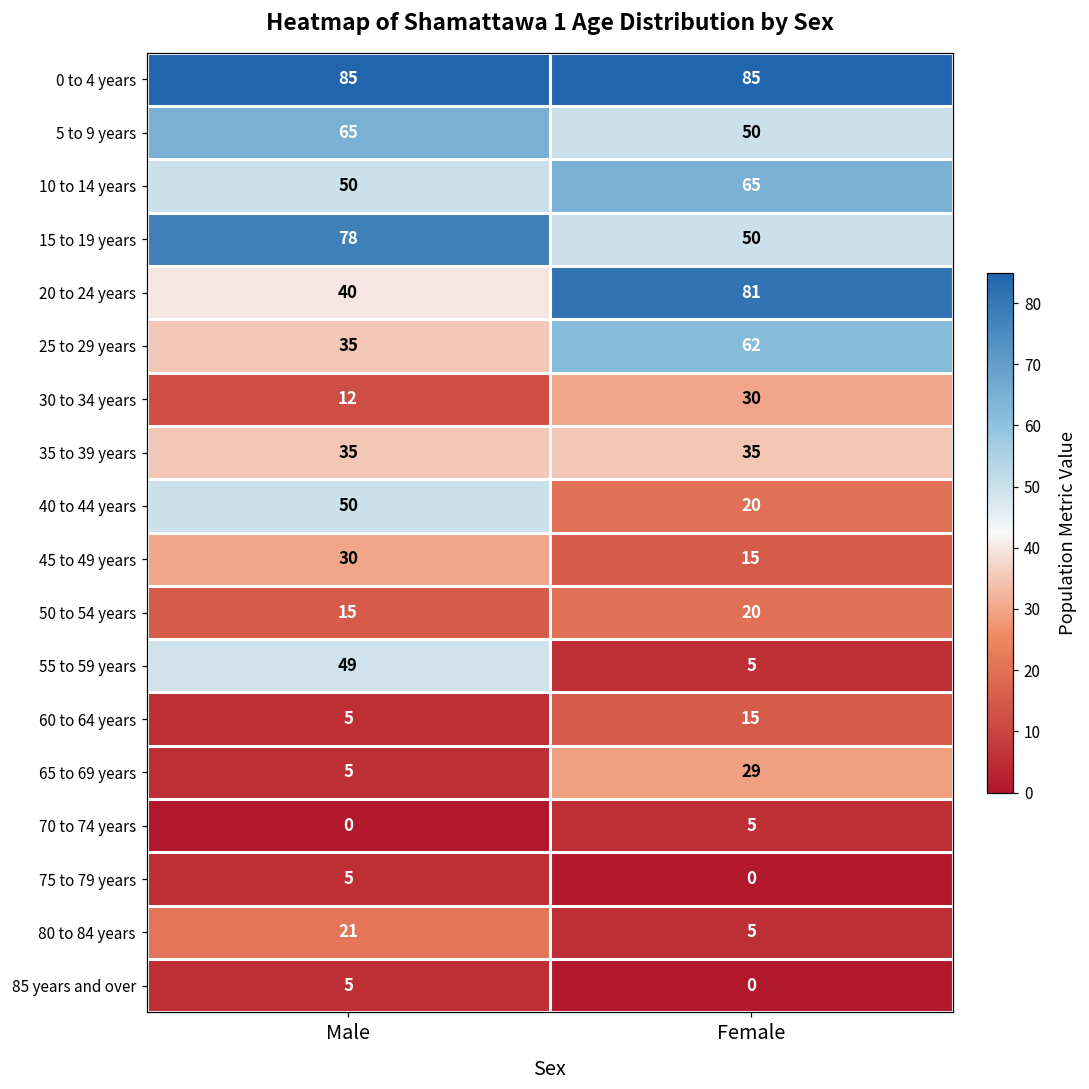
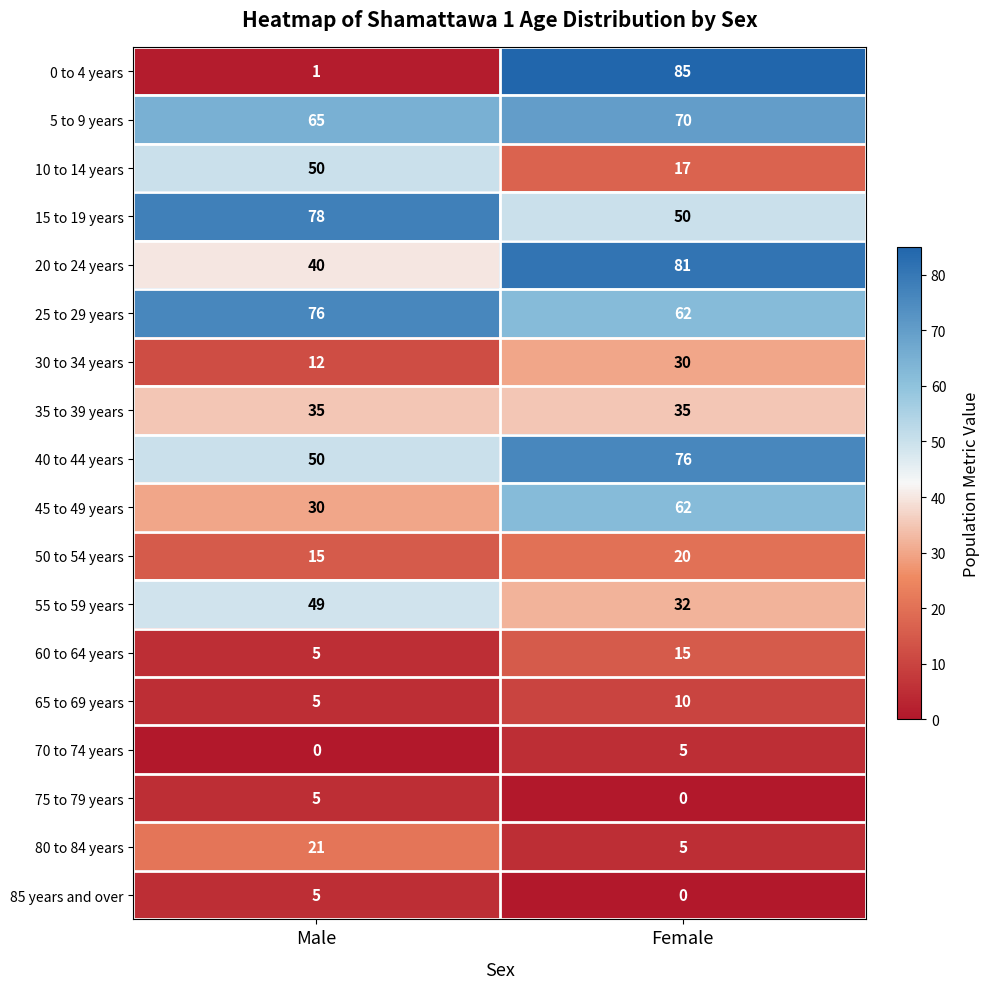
  {
    "0 to 4 years": {
-     "Male": 85,
+     "Male": 1,
      "Female": 85
    },
    "5 to 9 years": {
      "Male": 65,
-     "Female": 50
+     "Female": 70
    },
    "10 to 14 years": {
      "Male": 50,
-     "Female": 65
+     "Female": 17
    },
    "15 to 19 years": {
      "Male": 78,
      "Female": 50
    },
    "20 to 24 years": {
      "Male": 40,
      "Female": 81
    },
    "25 to 29 years": {
-     "Male": 35,
+     "Male": 76,
      "Female": 62
    },
    "30 to 34 years": {
      "Male": 12,
      "Female": 30
    },
    "35 to 39 years": {
      "Male": 35,
      "Female": 35
    },
    "40 to 44 years": {
      "Male": 50,
-     "Female": 20
+     "Female": 76
    },
    "45 to 49 years": {
      "Male": 30,
-     "Female": 15
+     "Female": 62
    },
    "50 to 54 years": {
      "Male": 15,
      "Female": 20
    },
    "55 to 59 years": {
      "Male": 49,
-     "Female": 5
+     "Female": 32
    },
    "60 to 64 years": {
      "Male": 5,
      "Female": 15
    },
    "65 to 69 years": {
      "Male": 5,
-     "Female": 29
+     "Female": 10
    },
    "70 to 74 years": {
      "Male": 0,
      "Female": 5
    },
    "75 to 79 years": {
      "Male": 5,
      "Female": 0
    },
    "80 to 84 years": {
      "Male": 21,
      "Female": 5
    },
    "85 years and over": {
      "Male": 5,
      "Female": 0
    }
  }
